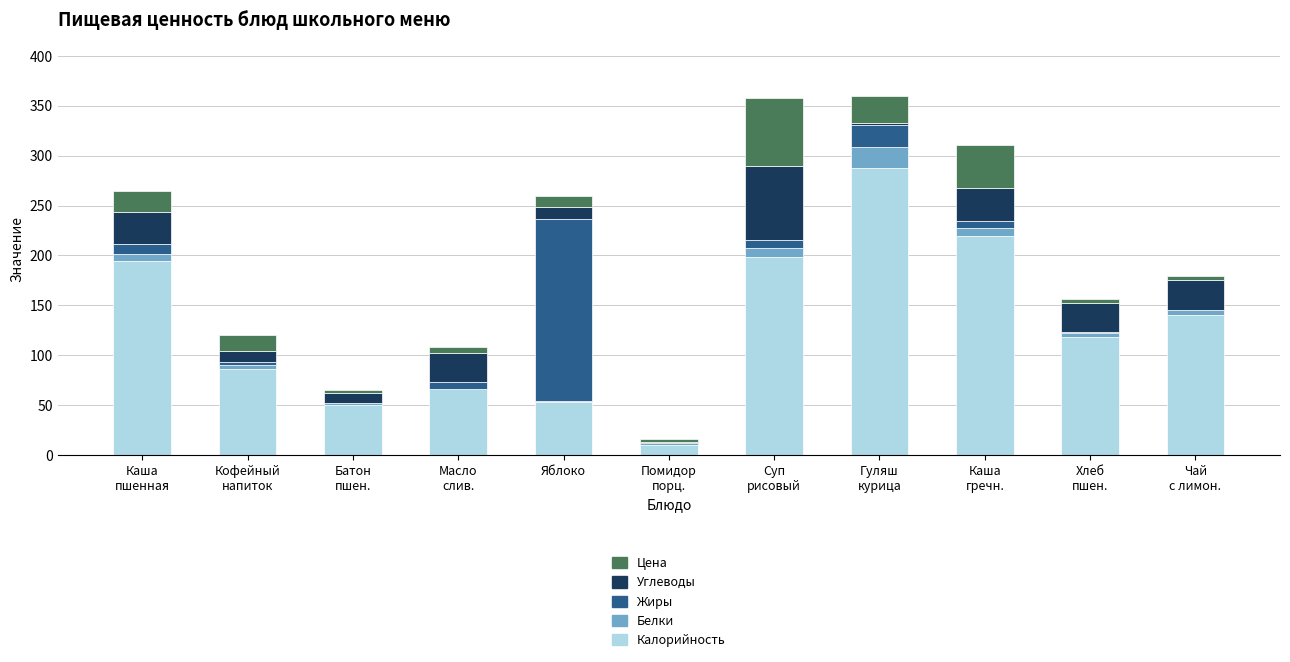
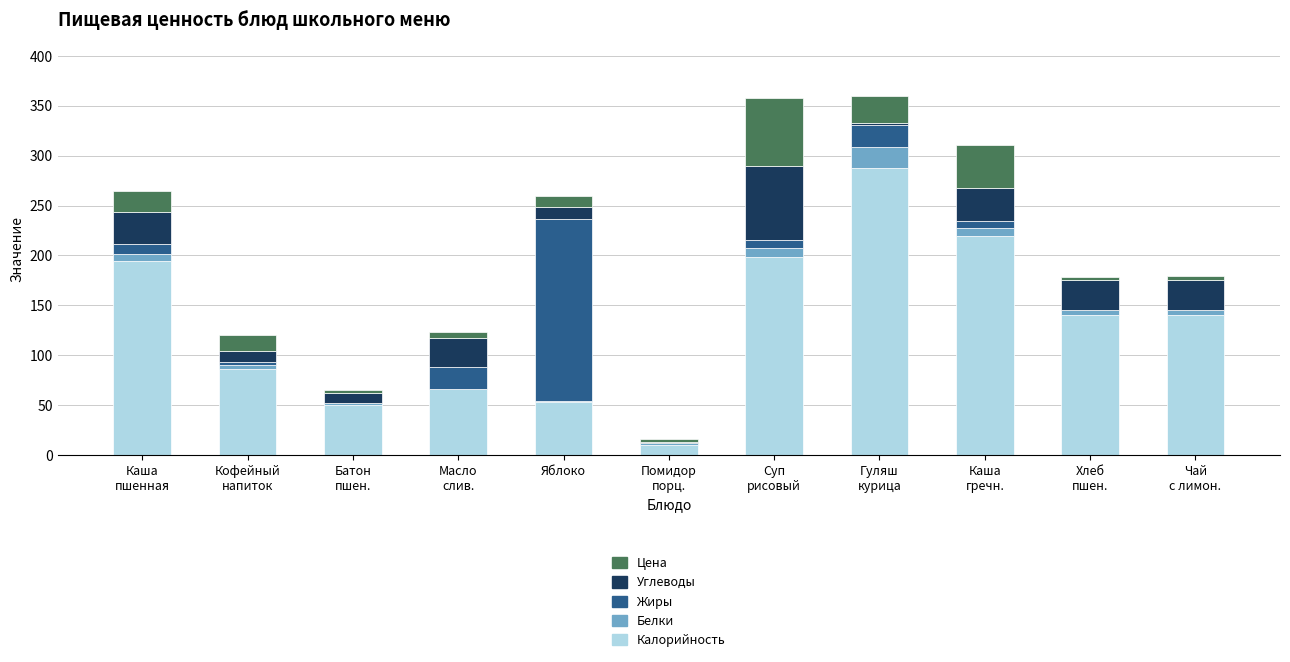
  {
    "Калорийность": {
      "Каша пшенная": 190,
      "Кофейный напиток": 90,
      "Батон пшен.": 50,
      "Масло слив.": 70,
      "Яблоко": 50,
      "Помидор порц.": 10,
      "Суп рисовый": 200,
      "Гуляш курица": 290,
      "Каша гречн.": 220,
-     "Хлеб пшен.": 120,
+     "Хлеб пшен.": 140,
      "Чай с лимон.": 140
    },
    "Белки": {
      "Каша пшенная": 10,
      "Кофейный напиток": 0,
      "Суп рисовый": 10,
      "Гуляш курица": 20,
      "Каша гречн.": 10,
      "Хлеб пшен.": 0,
      "Чай с лимон.": 0
    },
    "Жиры": {
      "Каша пшенная": 10,
      "Кофейный напиток": 0,
-     "Масло слив.": 10,
+     "Масло слив.": 20,
      "Яблоко": 180,
      "Суп рисовый": 10,
      "Гуляш курица": 20,
      "Каша гречн.": 10
    },
    "Углеводы": {
      "Каша пшенная": 30,
      "Кофейный напиток": 10,
      "Батон пшен.": 10,
      "Масло слив.": 30,
      "Яблоко": 10,
      "Суп рисовый": 70,
      "Каша гречн.": 30,
      "Хлеб пшен.": 30,
      "Чай с лимон.": 30
    },
    "Цена": {
      "Каша пшенная": 20,
      "Кофейный напиток": 20,
      "Батон пшен.": 0,
      "Масло слив.": 10,
      "Яблоко": 10,
      "Помидор порц.": 0,
      "Суп рисовый": 70,
      "Гуляш курица": 30,
      "Каша гречн.": 40,
      "Хлеб пшен.": 0,
      "Чай с лимон.": 0
    }
  }
